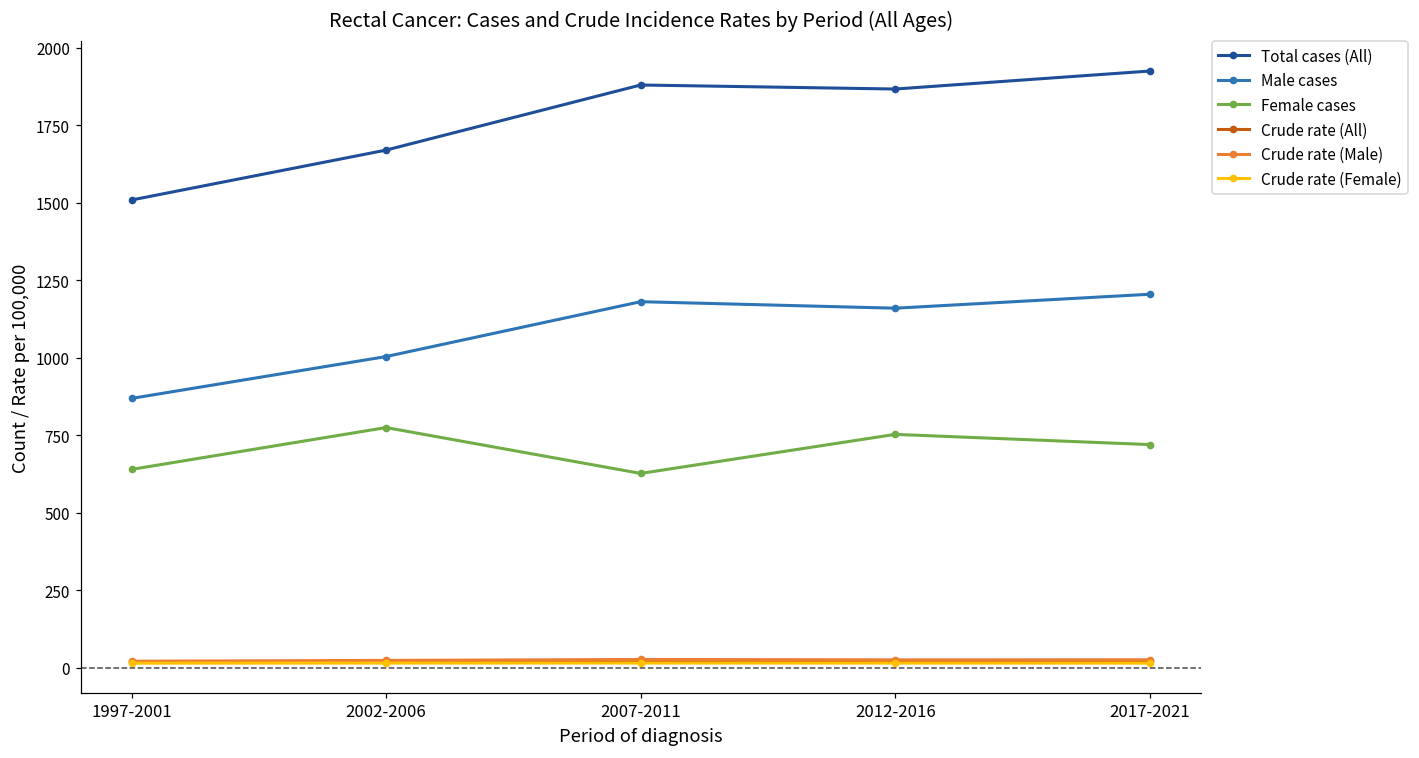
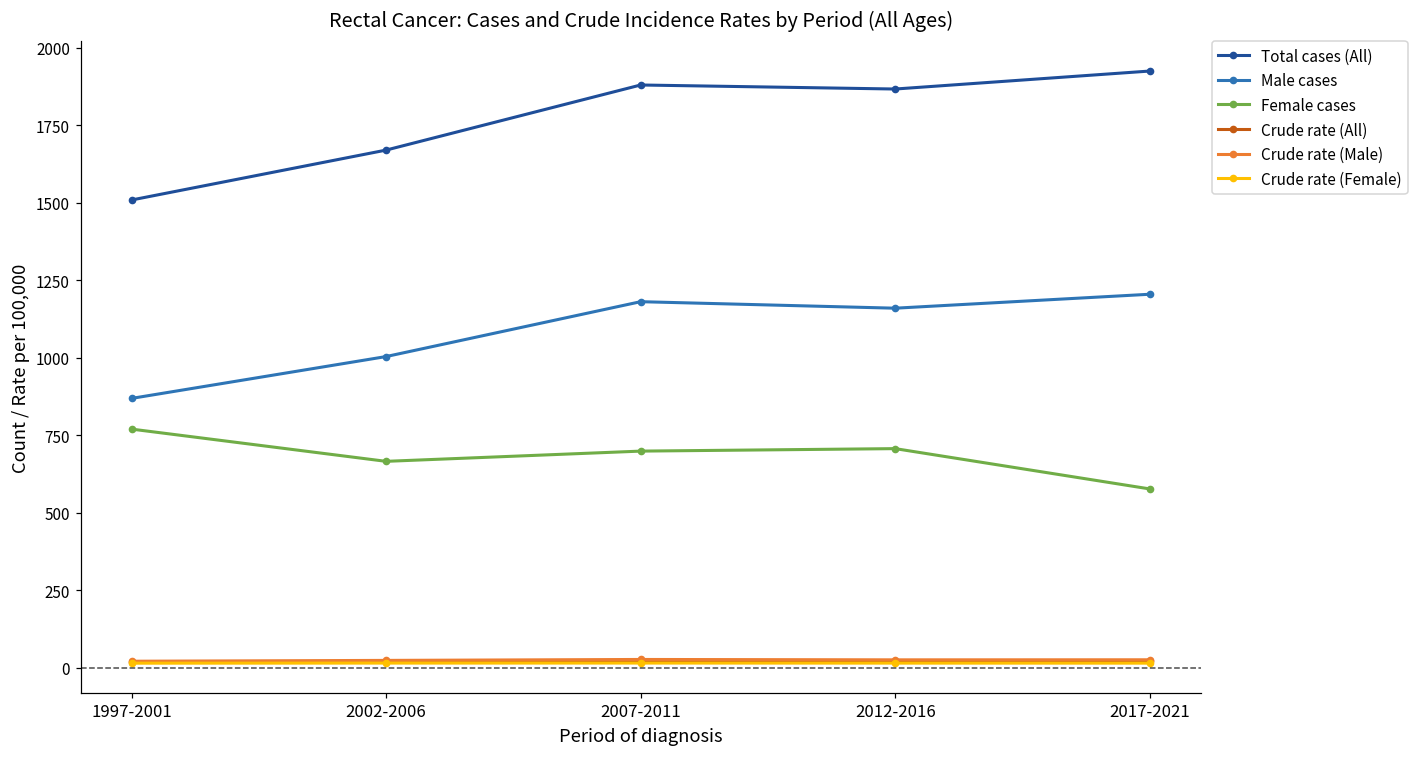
  {
    "Female cases": {
-     "1997-2001": 640,
-     "2002-2006": 780,
-     "2007-2011": 630,
-     "2012-2016": 750,
-     "2017-2021": 720
+     "1997-2001": 770,
+     "2002-2006": 670,
+     "2007-2011": 700,
+     "2012-2016": 710,
+     "2017-2021": 580
    }
  }
